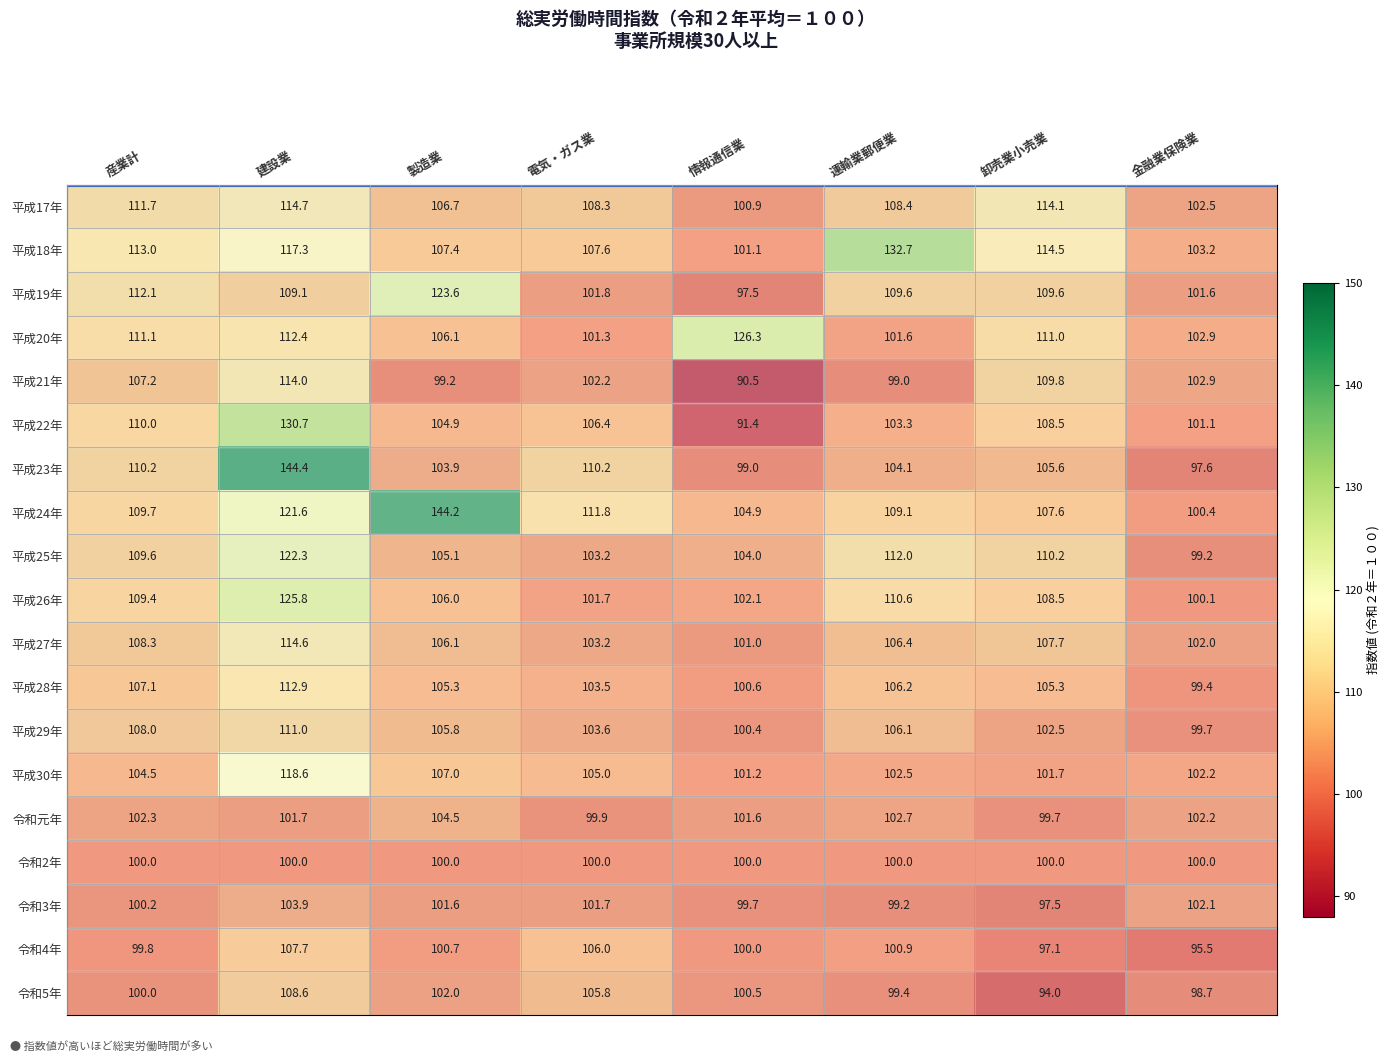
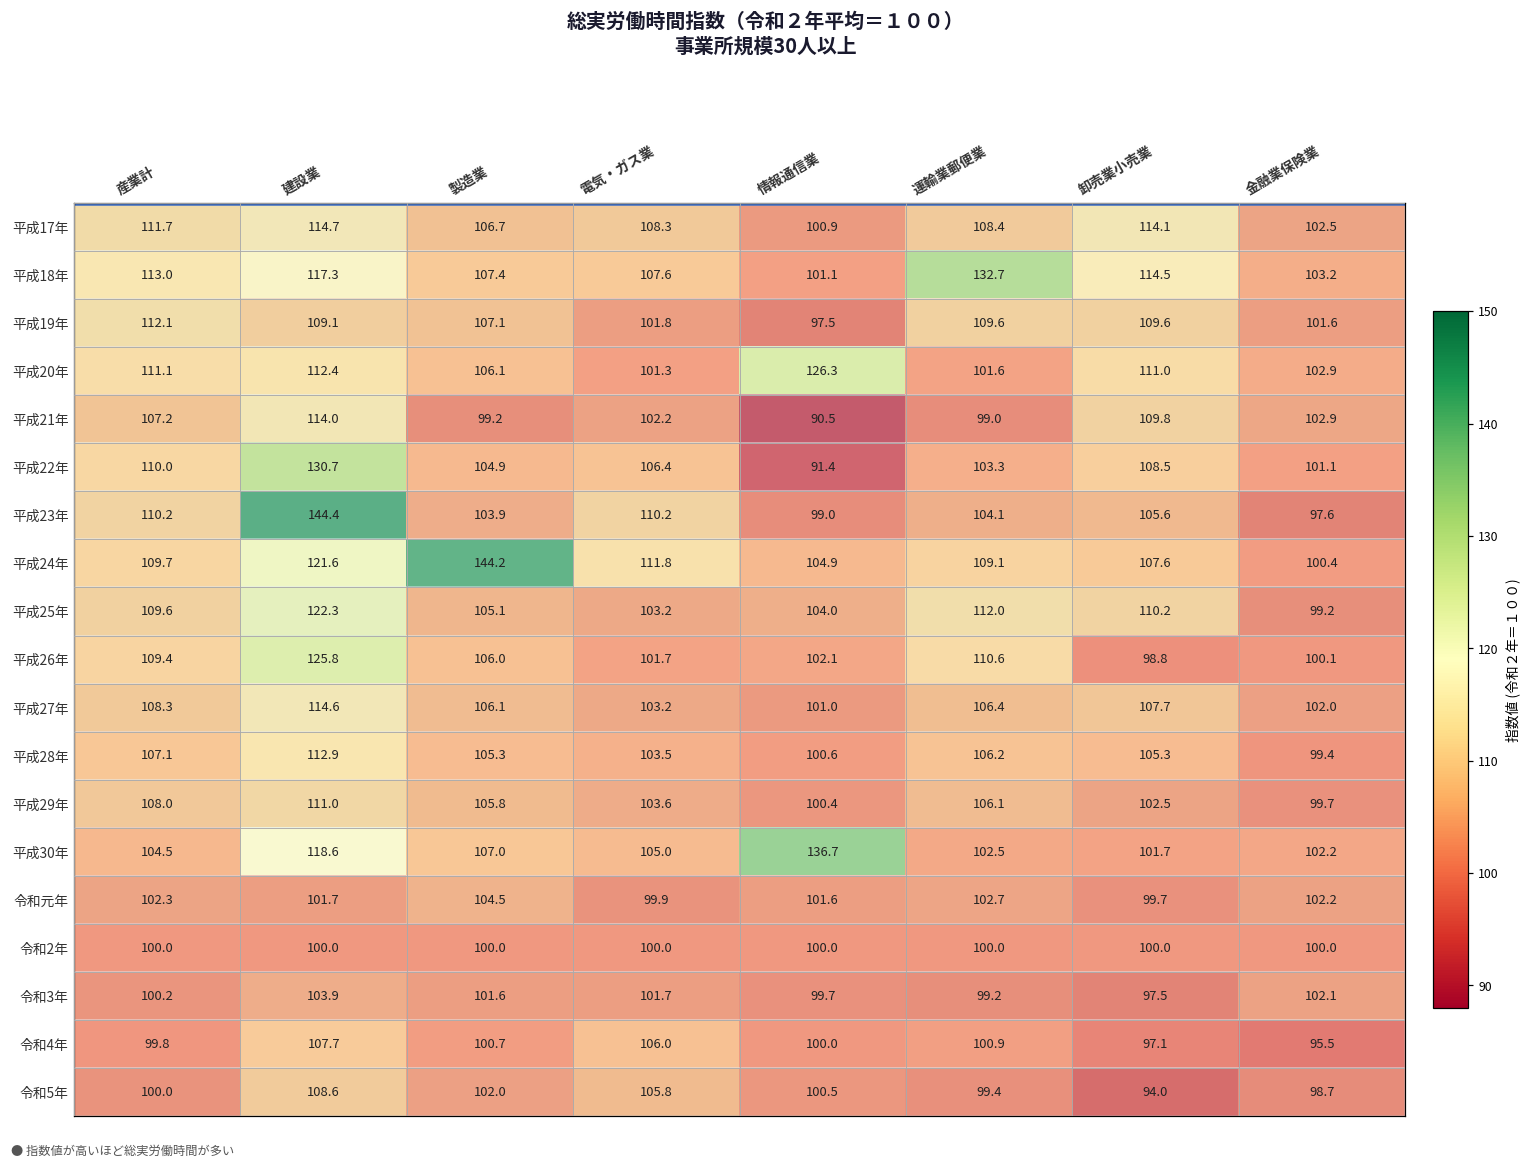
  {
    "平成17年": {
      "産業計": 111.7,
      "建設業": 114.7,
      "製造業": 106.7,
      "電気・ガス業": 108.3,
      "情報通信業": 100.9,
      "運輸業郵便業": 108.4,
      "卸売業小売業": 114.1,
      "金融業保険業": 102.5
    },
    "平成18年": {
      "産業計": 113.0,
      "建設業": 117.3,
      "製造業": 107.4,
      "電気・ガス業": 107.6,
      "情報通信業": 101.1,
      "運輸業郵便業": 132.7,
      "卸売業小売業": 114.5,
      "金融業保険業": 103.2
    },
    "平成19年": {
      "産業計": 112.1,
      "建設業": 109.1,
-     "製造業": 123.6,
+     "製造業": 107.1,
      "電気・ガス業": 101.8,
      "情報通信業": 97.5,
      "運輸業郵便業": 109.6,
      "卸売業小売業": 109.6,
      "金融業保険業": 101.6
    },
    "平成20年": {
      "産業計": 111.1,
      "建設業": 112.4,
      "製造業": 106.1,
      "電気・ガス業": 101.3,
      "情報通信業": 126.3,
      "運輸業郵便業": 101.6,
      "卸売業小売業": 111.0,
      "金融業保険業": 102.9
    },
    "平成21年": {
      "産業計": 107.2,
      "建設業": 114.0,
      "製造業": 99.2,
      "電気・ガス業": 102.2,
      "情報通信業": 90.5,
      "運輸業郵便業": 99.0,
      "卸売業小売業": 109.8,
      "金融業保険業": 102.9
    },
    "平成22年": {
      "産業計": 110.0,
      "建設業": 130.7,
      "製造業": 104.9,
      "電気・ガス業": 106.4,
      "情報通信業": 91.4,
      "運輸業郵便業": 103.3,
      "卸売業小売業": 108.5,
      "金融業保険業": 101.1
    },
    "平成23年": {
      "産業計": 110.2,
      "建設業": 144.4,
      "製造業": 103.9,
      "電気・ガス業": 110.2,
      "情報通信業": 99.0,
      "運輸業郵便業": 104.1,
      "卸売業小売業": 105.6,
      "金融業保険業": 97.6
    },
    "平成24年": {
      "産業計": 109.7,
      "建設業": 121.6,
      "製造業": 144.2,
      "電気・ガス業": 111.8,
      "情報通信業": 104.9,
      "運輸業郵便業": 109.1,
      "卸売業小売業": 107.6,
      "金融業保険業": 100.4
    },
    "平成25年": {
      "産業計": 109.6,
      "建設業": 122.3,
      "製造業": 105.1,
      "電気・ガス業": 103.2,
      "情報通信業": 104.0,
      "運輸業郵便業": 112.0,
      "卸売業小売業": 110.2,
      "金融業保険業": 99.2
    },
    "平成26年": {
      "産業計": 109.4,
      "建設業": 125.8,
      "製造業": 106.0,
      "電気・ガス業": 101.7,
      "情報通信業": 102.1,
      "運輸業郵便業": 110.6,
-     "卸売業小売業": 108.5,
+     "卸売業小売業": 98.8,
      "金融業保険業": 100.1
    },
    "平成27年": {
      "産業計": 108.3,
      "建設業": 114.6,
      "製造業": 106.1,
      "電気・ガス業": 103.2,
      "情報通信業": 101.0,
      "運輸業郵便業": 106.4,
      "卸売業小売業": 107.7,
      "金融業保険業": 102.0
    },
    "平成28年": {
      "産業計": 107.1,
      "建設業": 112.9,
      "製造業": 105.3,
      "電気・ガス業": 103.5,
      "情報通信業": 100.6,
      "運輸業郵便業": 106.2,
      "卸売業小売業": 105.3,
      "金融業保険業": 99.4
    },
    "平成29年": {
      "産業計": 108.0,
      "建設業": 111.0,
      "製造業": 105.8,
      "電気・ガス業": 103.6,
      "情報通信業": 100.4,
      "運輸業郵便業": 106.1,
      "卸売業小売業": 102.5,
      "金融業保険業": 99.7
    },
    "平成30年": {
      "産業計": 104.5,
      "建設業": 118.6,
      "製造業": 107.0,
      "電気・ガス業": 105.0,
-     "情報通信業": 101.2,
+     "情報通信業": 136.7,
      "運輸業郵便業": 102.5,
      "卸売業小売業": 101.7,
      "金融業保険業": 102.2
    },
    "令和元年": {
      "産業計": 102.3,
      "建設業": 101.7,
      "製造業": 104.5,
      "電気・ガス業": 99.9,
      "情報通信業": 101.6,
      "運輸業郵便業": 102.7,
      "卸売業小売業": 99.7,
      "金融業保険業": 102.2
    },
    "令和2年": {
      "産業計": 100.0,
      "建設業": 100.0,
      "製造業": 100.0,
      "電気・ガス業": 100.0,
      "情報通信業": 100.0,
      "運輸業郵便業": 100.0,
      "卸売業小売業": 100.0,
      "金融業保険業": 100.0
    },
    "令和3年": {
      "産業計": 100.2,
      "建設業": 103.9,
      "製造業": 101.6,
      "電気・ガス業": 101.7,
      "情報通信業": 99.7,
      "運輸業郵便業": 99.2,
      "卸売業小売業": 97.5,
      "金融業保険業": 102.1
    },
    "令和4年": {
      "産業計": 99.8,
      "建設業": 107.7,
      "製造業": 100.7,
      "電気・ガス業": 106.0,
      "情報通信業": 100.0,
      "運輸業郵便業": 100.9,
      "卸売業小売業": 97.1,
      "金融業保険業": 95.5
    },
    "令和5年": {
      "産業計": 100.0,
      "建設業": 108.6,
      "製造業": 102.0,
      "電気・ガス業": 105.8,
      "情報通信業": 100.5,
      "運輸業郵便業": 99.4,
      "卸売業小売業": 94.0,
      "金融業保険業": 98.7
    }
  }
